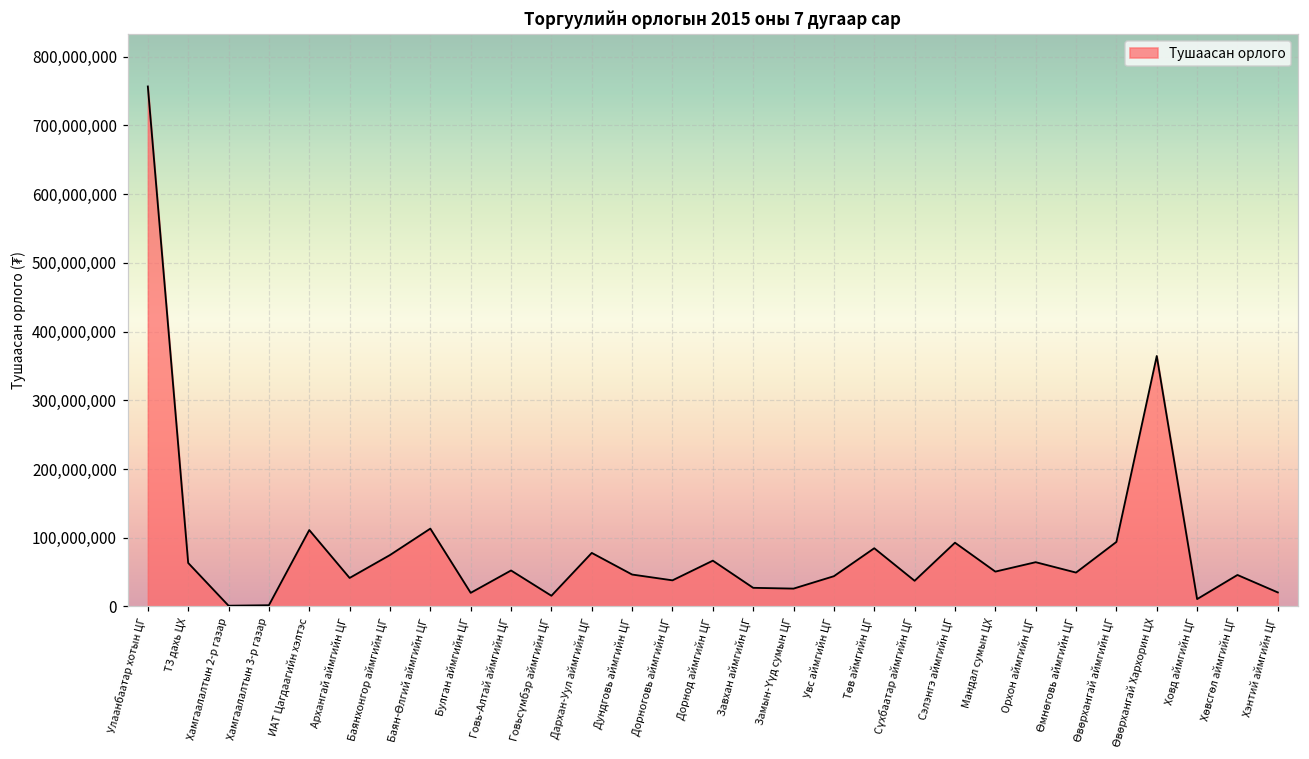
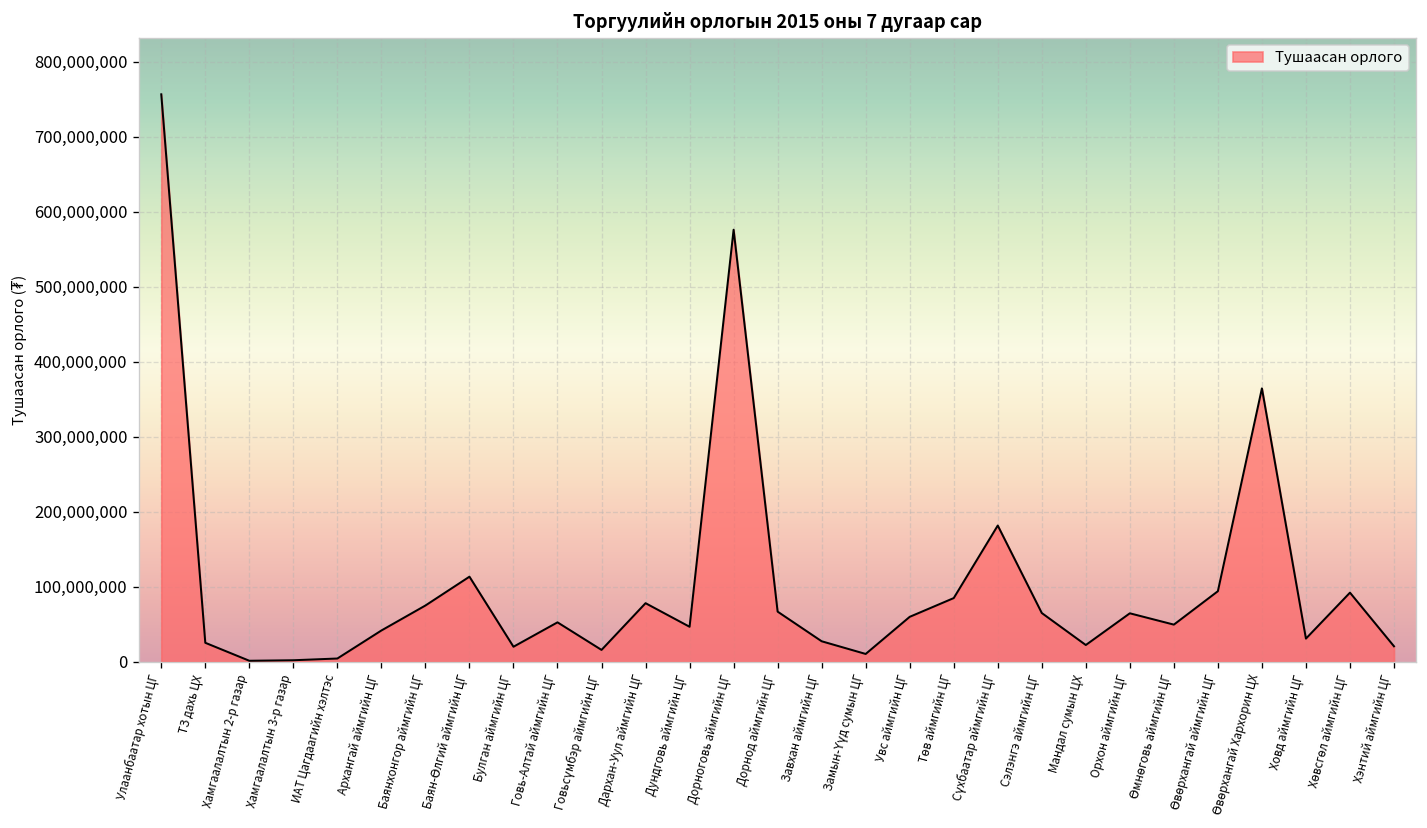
  {
    "Улаанбаатар хотын ЦГ": "760,000,000",
-   "ТЗ дахь ЦХ": "60,000,000",
+   "ТЗ дахь ЦХ": "30,000,000",
    "Хамгаалалтын 2-р газар": "0",
    "Хамгаалалтын 3-р газар": "0",
-   "ИАТ Цагдаагийн хэлтэс": "110,000,000",
+   "ИАТ Цагдаагийн хэлтэс": "0",
    "Архангай аймгийн ЦГ": "40,000,000",
    "Баянхонгор аймгийн ЦГ": "70,000,000",
    "Баян-Өлгий аймгийн ЦГ": "110,000,000",
    "Булган аймгийн ЦГ": "20,000,000",
    "Говь-Алтай аймгийн ЦГ": "50,000,000",
    "Говьсүмбэр аймгийн ЦГ": "20,000,000",
    "Дархан-Уул аймгийн ЦГ": "80,000,000",
    "Дундговь аймгийн ЦГ": "50,000,000",
-   "Дорноговь аймгийн ЦГ": "40,000,000",
+   "Дорноговь аймгийн ЦГ": "580,000,000",
    "Дорнод аймгийн ЦГ": "70,000,000",
    "Завхан аймгийн ЦГ": "30,000,000",
-   "Замын-Үүд сумын ЦГ": "30,000,000",
-   "Увс аймгийн ЦГ": "40,000,000",
+   "Замын-Үүд сумын ЦГ": "10,000,000",
+   "Увс аймгийн ЦГ": "60,000,000",
    "Төв аймгийн ЦГ": "80,000,000",
-   "Сүхбаатар аймгийн ЦГ": "40,000,000",
-   "Сэлэнгэ аймгийн ЦГ": "90,000,000",
-   "Мандал сумын ЦХ": "50,000,000",
+   "Сүхбаатар аймгийн ЦГ": "180,000,000",
+   "Сэлэнгэ аймгийн ЦГ": "60,000,000",
+   "Мандал сумын ЦХ": "20,000,000",
    "Орхон аймгийн ЦГ": "60,000,000",
    "Өмнөговь аймгийн ЦГ": "50,000,000",
    "Өвөрхангай аймгийн ЦГ": "90,000,000",
    "Өвөрхангай Хархорин ЦХ": "360,000,000",
-   "Ховд аймгийн ЦГ": "10,000,000",
-   "Хөвсгөл аймгийн ЦГ": "50,000,000",
+   "Ховд аймгийн ЦГ": "30,000,000",
+   "Хөвсгөл аймгийн ЦГ": "90,000,000",
    "Хэнтий аймгийн ЦГ": "20,000,000"
  }
